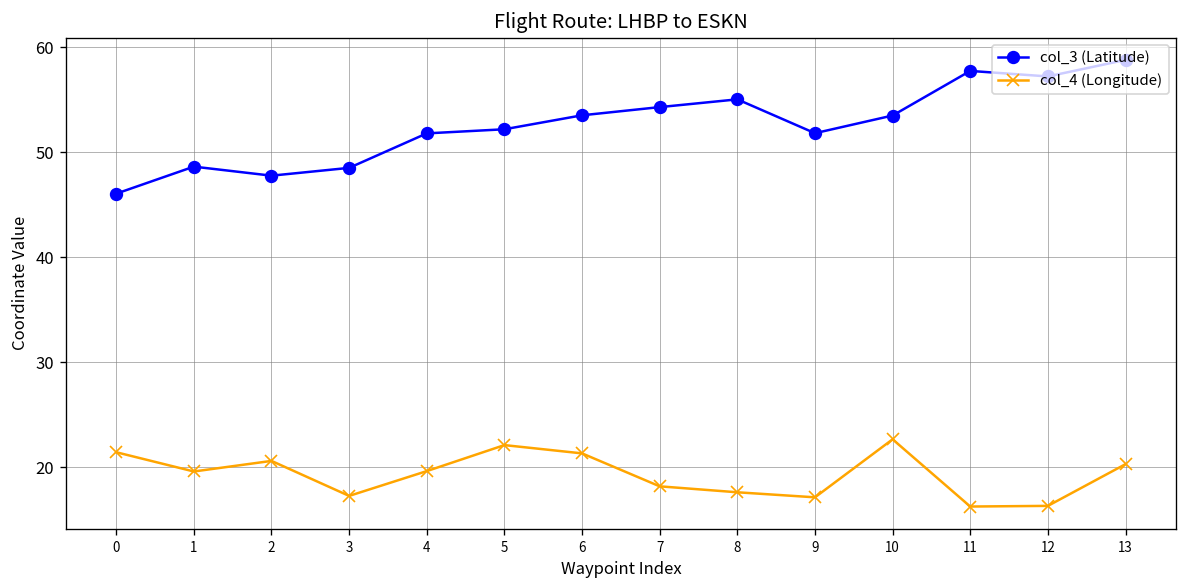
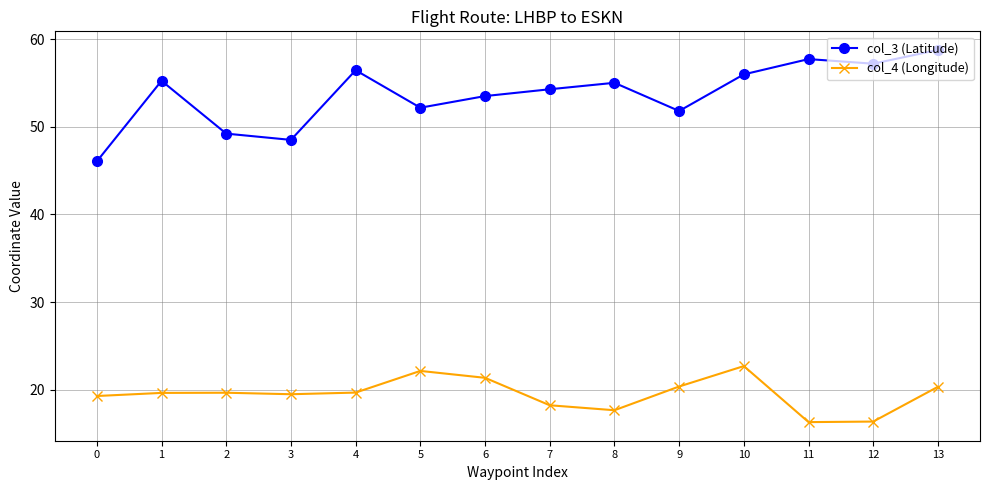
  {
    "col_3 (Latitude)": {
      "0": 46,
-     "1": 49,
-     "2": 48,
+     "1": 55,
+     "2": 49,
      "3": 49,
-     "4": 52,
+     "4": 56,
      "5": 52,
      "6": 54,
      "7": 54,
      "8": 55,
      "9": 52,
-     "10": 54,
+     "10": 56,
      "11": 58
    },
    "col_4 (Longitude)": {
-     "0": 21,
+     "0": 19,
      "1": 20,
-     "2": 21,
-     "3": 17,
+     "2": 20,
+     "3": 19,
      "4": 20,
      "5": 22,
      "6": 21,
      "7": 18,
      "8": 18,
-     "9": 17,
+     "9": 20,
      "10": 23,
      "11": 16,
      "12": 16,
      "13": 20
    }
  }
